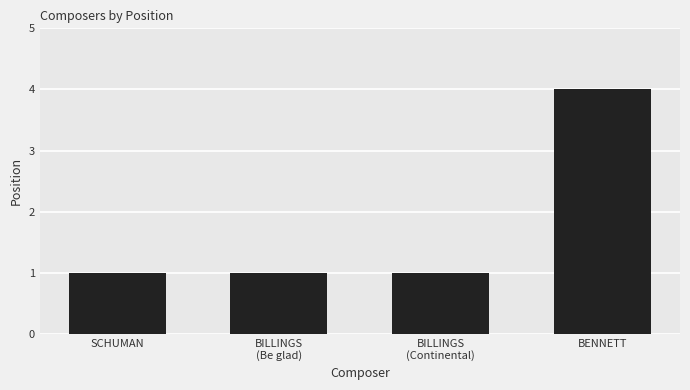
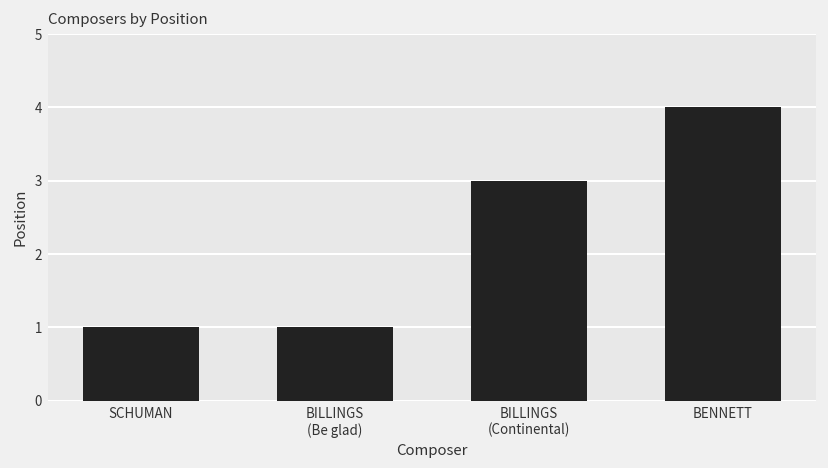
  {
    "SCHUMAN": 1,
    "BILLINGS (Be glad)": 1,
-   "BILLINGS (Continental)": 1,
+   "BILLINGS (Continental)": 3,
    "BENNETT": 4
  }
